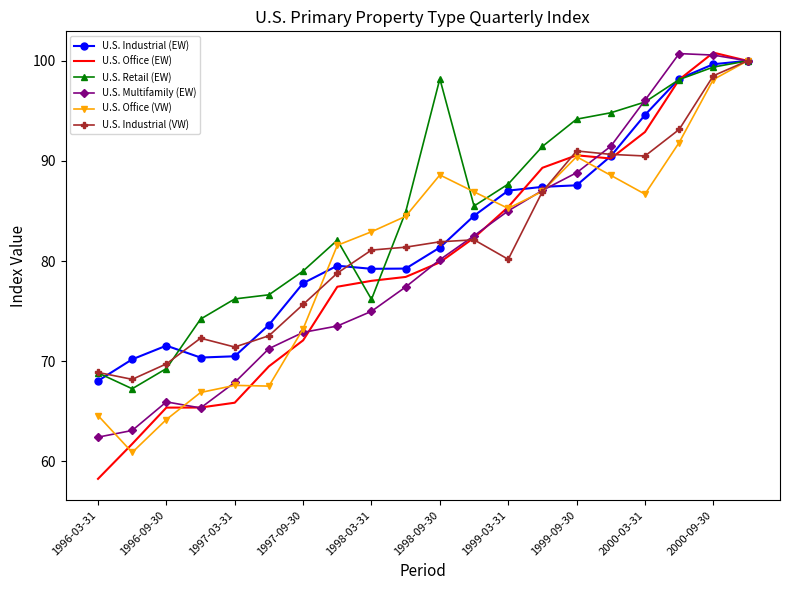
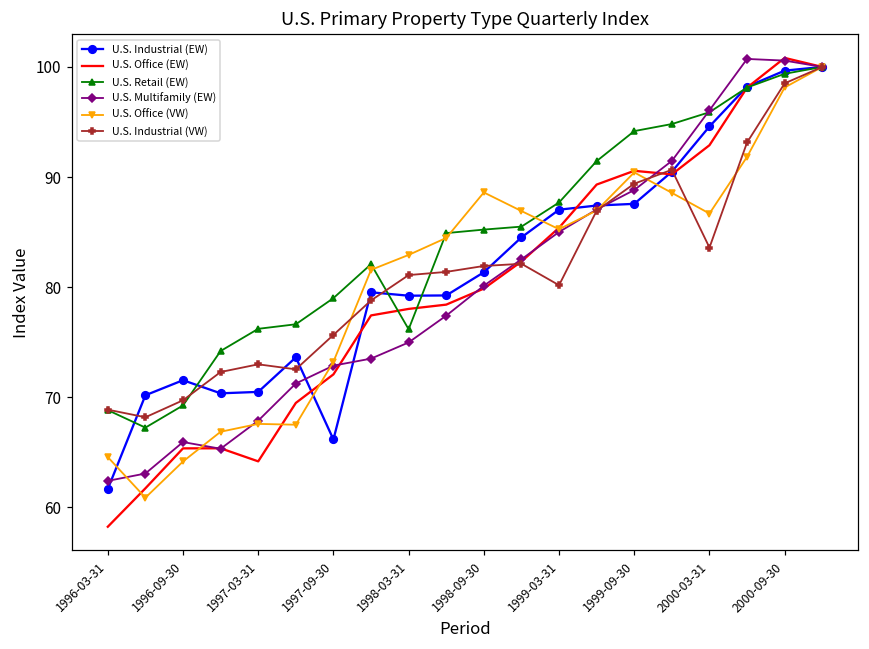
  {
    "U.S. Industrial (EW)": {
-     "1996-03-31": 68.0,
+     "1996-03-31": 61.7,
      "1996-09-30": 71.5,
      "1997-03-31": 70.5,
-     "1997-09-30": 77.8,
+     "1997-09-30": 66.2,
      "1998-03-31": 79.2,
      "1998-09-30": 81.3,
      "1999-03-31": 87.0,
      "1999-09-30": 87.6,
      "2000-03-31": 94.6,
      "2000-09-30": 99.7
    },
    "U.S. Office (EW)": {
      "1996-03-31": 58.2,
      "1996-09-30": 65.4,
-     "1997-03-31": 65.8,
+     "1997-03-31": 64.2,
      "1997-09-30": 72.1,
      "1998-03-31": 78.0,
      "1998-09-30": 79.9,
      "2000-03-31": 92.9
    },
    "U.S. Retail (EW)": {
      "1996-09-30": 69.3,
      "1997-03-31": 76.2,
      "1997-09-30": 79.0,
      "1998-03-31": 76.2,
-     "1998-09-30": 98.2,
+     "1998-09-30": 85.2,
      "1999-03-31": 87.7,
      "1999-09-30": 94.2,
      "2000-09-30": 99.4
    },
    "U.S. Multifamily (EW)": {
      "1996-03-31": 62.4,
      "1996-09-30": 65.9,
      "1997-03-31": 67.9,
      "1997-09-30": 72.9,
      "1998-03-31": 75.0,
      "1998-09-30": 80.1,
      "1999-09-30": 88.8
    },
    "U.S. Office (VW)": {
      "1996-03-31": 64.6,
      "1996-09-30": 64.2,
      "1997-03-31": 67.6,
      "1997-09-30": 73.2,
      "1998-03-31": 82.9,
      "1998-09-30": 88.6,
      "2000-03-31": 86.7,
      "2000-09-30": 98.1
    },
    "U.S. Industrial (VW)": {
      "1996-09-30": 69.7,
-     "1997-03-31": 71.4,
+     "1997-03-31": 73.0,
      "1997-09-30": 75.7,
      "1998-03-31": 81.1,
      "1998-09-30": 81.9,
      "1999-03-31": 80.2,
-     "1999-09-30": 91.0,
-     "2000-03-31": 90.5,
+     "1999-09-30": 89.4,
+     "2000-03-31": 83.6,
      "2000-09-30": 98.5
    }
  }
